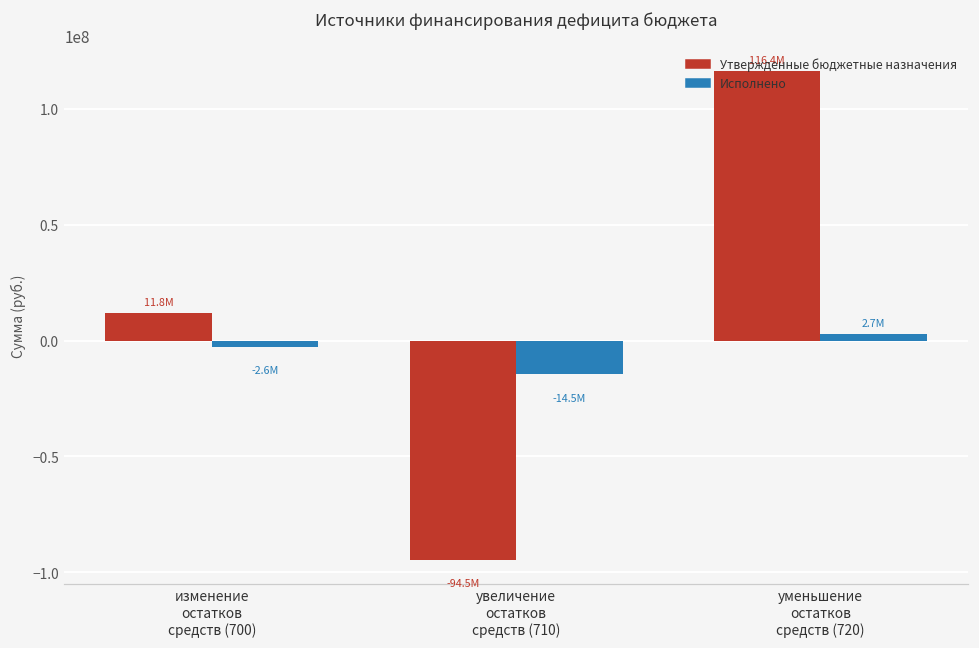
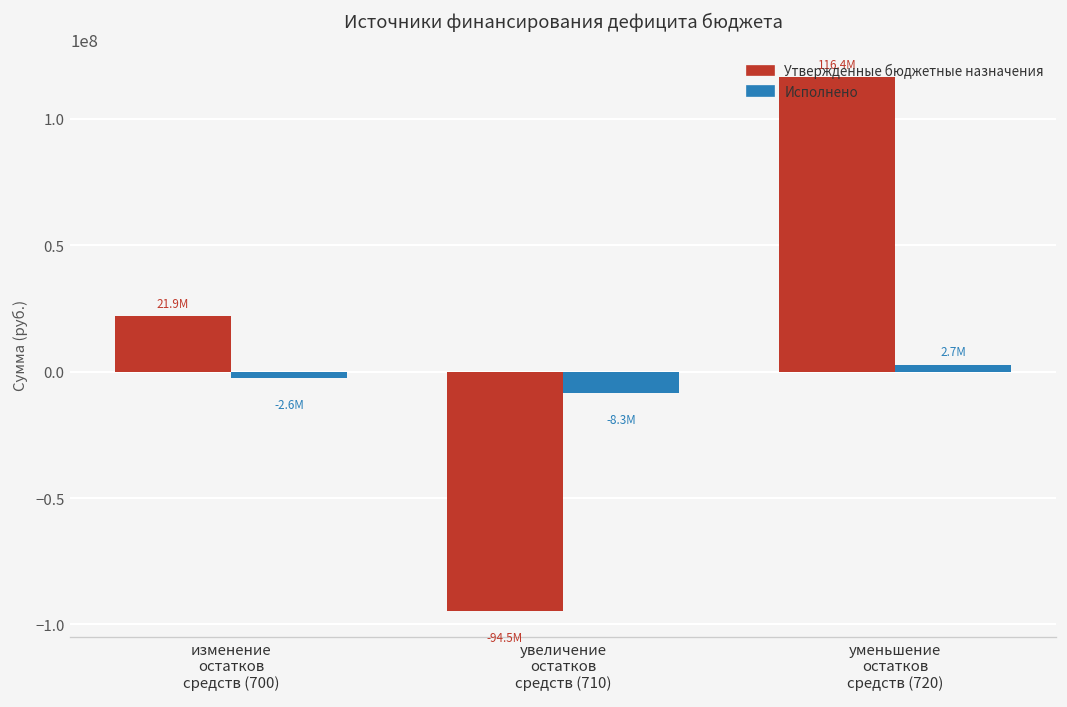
  {
    "Утвержденные бюджетные назначения": {
-     "изменение остатков средств (700)": "11.8M",
+     "изменение остатков средств (700)": "21.9M",
      "увеличение остатков средств (710)": "-94.5M",
      "уменьшение остатков средств (720)": "116.4M"
    },
    "Исполнено": {
      "изменение остатков средств (700)": "-2.6M",
-     "увеличение остатков средств (710)": "-14.5M",
+     "увеличение остатков средств (710)": "-8.3M",
      "уменьшение остатков средств (720)": "2.7M"
    }
  }
